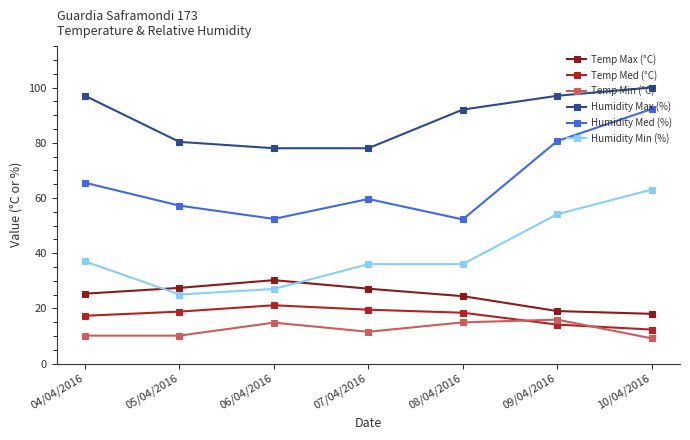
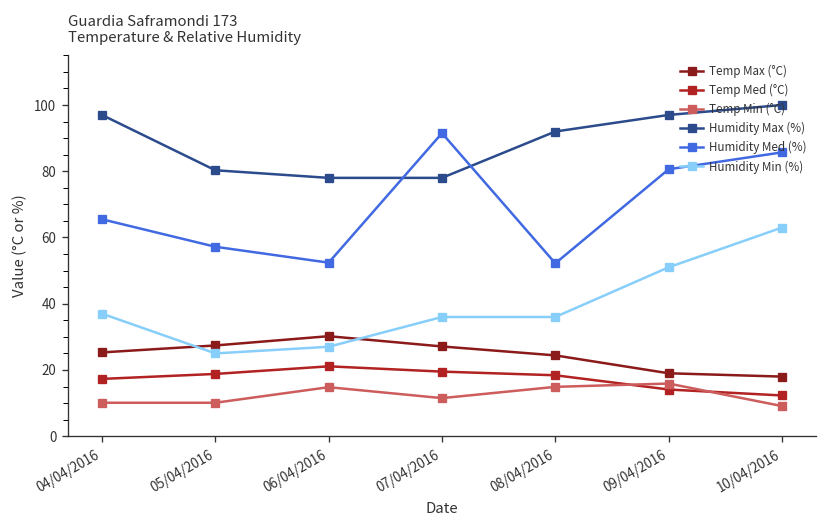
  {
    "Temp Min (°C)": {
      "04/04/2016": 10,
      "05/04/2016": 10,
      "06/04/2016": 15,
      "07/04/2016": 12,
      "08/04/2016": 15,
      "09/04/2016": 16,
      "10/04/2016": 9
    },
    "Humidity Max (%)": {
      "04/04/2016": 97,
      "05/04/2016": 80,
      "06/04/2016": 78,
      "07/04/2016": 78,
      "08/04/2016": 92,
      "09/04/2016": 97,
      "10/04/2016": 100
    },
    "Humidity Med (%)": {
      "04/04/2016": 66,
      "05/04/2016": 57,
      "06/04/2016": 52,
-     "07/04/2016": 60,
+     "07/04/2016": 92,
      "08/04/2016": 52,
      "09/04/2016": 81,
-     "10/04/2016": 92
+     "10/04/2016": 86
    },
    "Humidity Min (%)": {
      "04/04/2016": 37,
      "05/04/2016": 25,
      "06/04/2016": 27,
      "07/04/2016": 36,
      "08/04/2016": 36,
-     "09/04/2016": 54,
+     "09/04/2016": 51,
      "10/04/2016": 63
    }
  }
